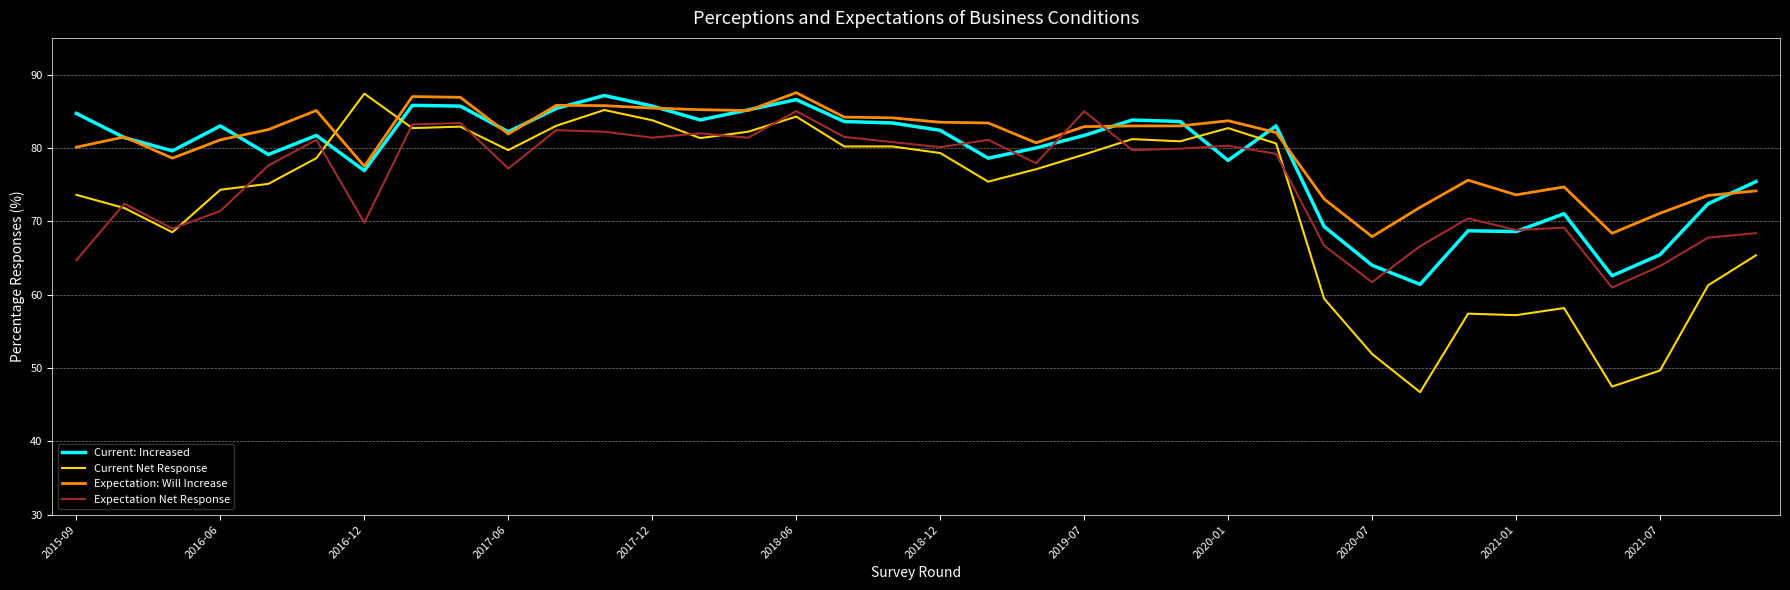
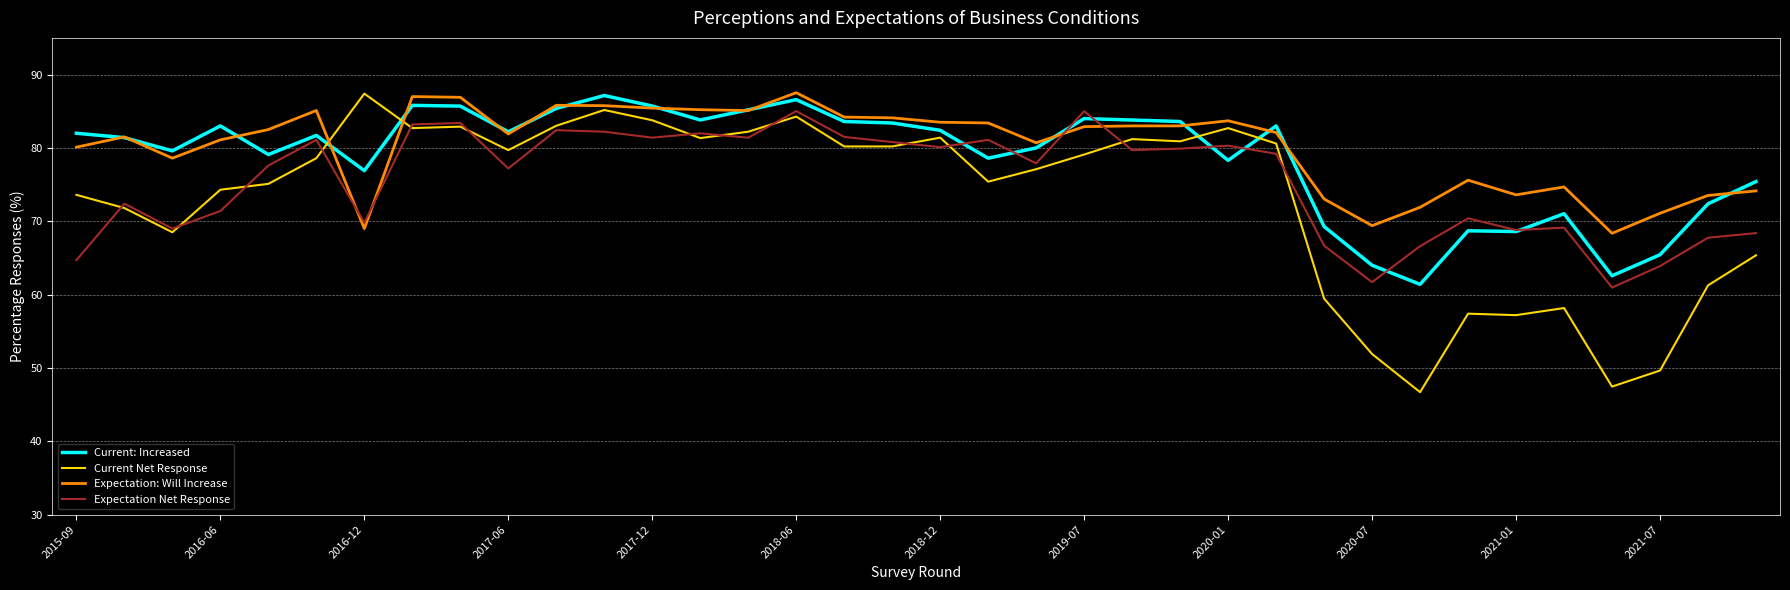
  {
    "Current: Increased": {
-     "2015-09": 85,
+     "2015-09": 82,
      "2016-06": 83,
      "2016-12": 77,
      "2018-06": 87,
      "2018-12": 82,
-     "2019-07": 82,
+     "2019-07": 84,
      "2020-01": 78,
      "2020-07": 64,
      "2021-07": 65
    },
    "Current Net Response": {
      "2015-09": 74,
      "2016-06": 74,
      "2016-12": 87,
      "2017-06": 80,
      "2017-12": 84,
      "2018-06": 84,
-     "2018-12": 79,
+     "2018-12": 81,
      "2019-07": 79,
      "2020-01": 83,
      "2020-07": 52,
      "2021-01": 57,
      "2021-07": 50
    },
    "Expectation: Will Increase": {
      "2015-09": 80,
      "2016-06": 81,
-     "2016-12": 78,
+     "2016-12": 69,
      "2018-06": 88,
      "2018-12": 84,
      "2019-07": 83,
      "2020-01": 84,
-     "2020-07": 68,
+     "2020-07": 69,
      "2021-01": 74,
      "2021-07": 71
    },
    "Expectation Net Response": {
      "2015-09": 65,
      "2016-06": 71,
      "2016-12": 70,
      "2017-06": 77,
      "2017-12": 81,
      "2018-06": 85,
      "2018-12": 80,
      "2019-07": 85,
      "2020-01": 80,
      "2020-07": 62,
      "2021-07": 64
    }
  }
